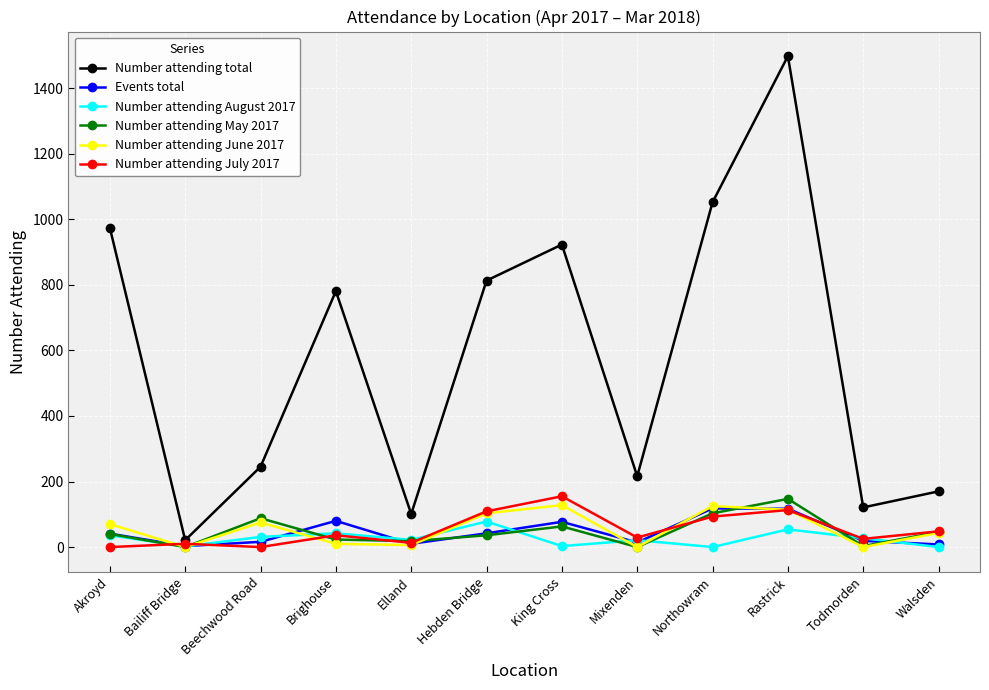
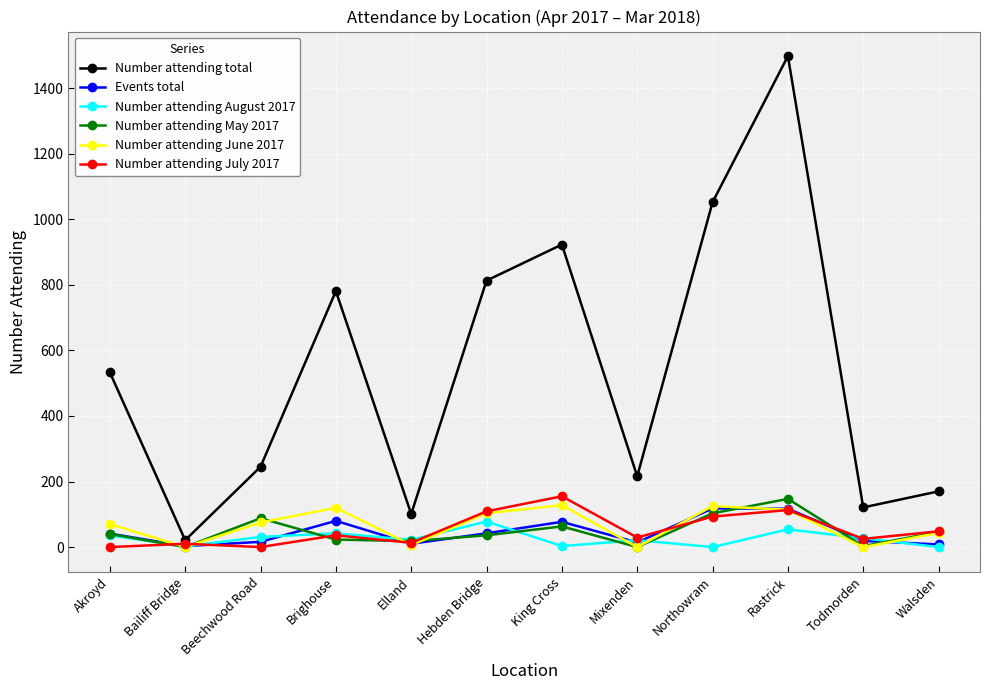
  {
    "Number attending total": {
-     "Akroyd": 970,
+     "Akroyd": 530,
      "Bailiff Bridge": 20,
      "Beechwood Road": 250,
      "Brighouse": 780,
      "Elland": 100,
      "Hebden Bridge": 810,
      "King Cross": 920,
      "Mixenden": 220,
      "Northowram": 1050,
      "Rastrick": 1500,
      "Todmorden": 120,
      "Walsden": 170
    },
    "Events total": {
      "Beechwood Road": 20,
      "Brighouse": 80,
      "King Cross": 80,
      "Walsden": 10
    },
    "Number attending August 2017": {
      "Beechwood Road": 30,
      "Hebden Bridge": 80,
      "King Cross": 0,
      "Northowram": 0,
      "Rastrick": 50,
      "Walsden": 0
    },
    "Number attending May 2017": {
      "Beechwood Road": 90,
      "Brighouse": 20,
      "King Cross": 60,
      "Northowram": 100,
      "Rastrick": 150
    },
    "Number attending June 2017": {
      "Akroyd": 70,
      "Beechwood Road": 80,
-     "Brighouse": 10,
+     "Brighouse": 120,
      "King Cross": 130
    },
    "Number attending July 2017": {
      "Akroyd": 0,
      "Beechwood Road": 0,
      "King Cross": 160,
      "Mixenden": 30,
      "Northowram": 90
    }
  }
